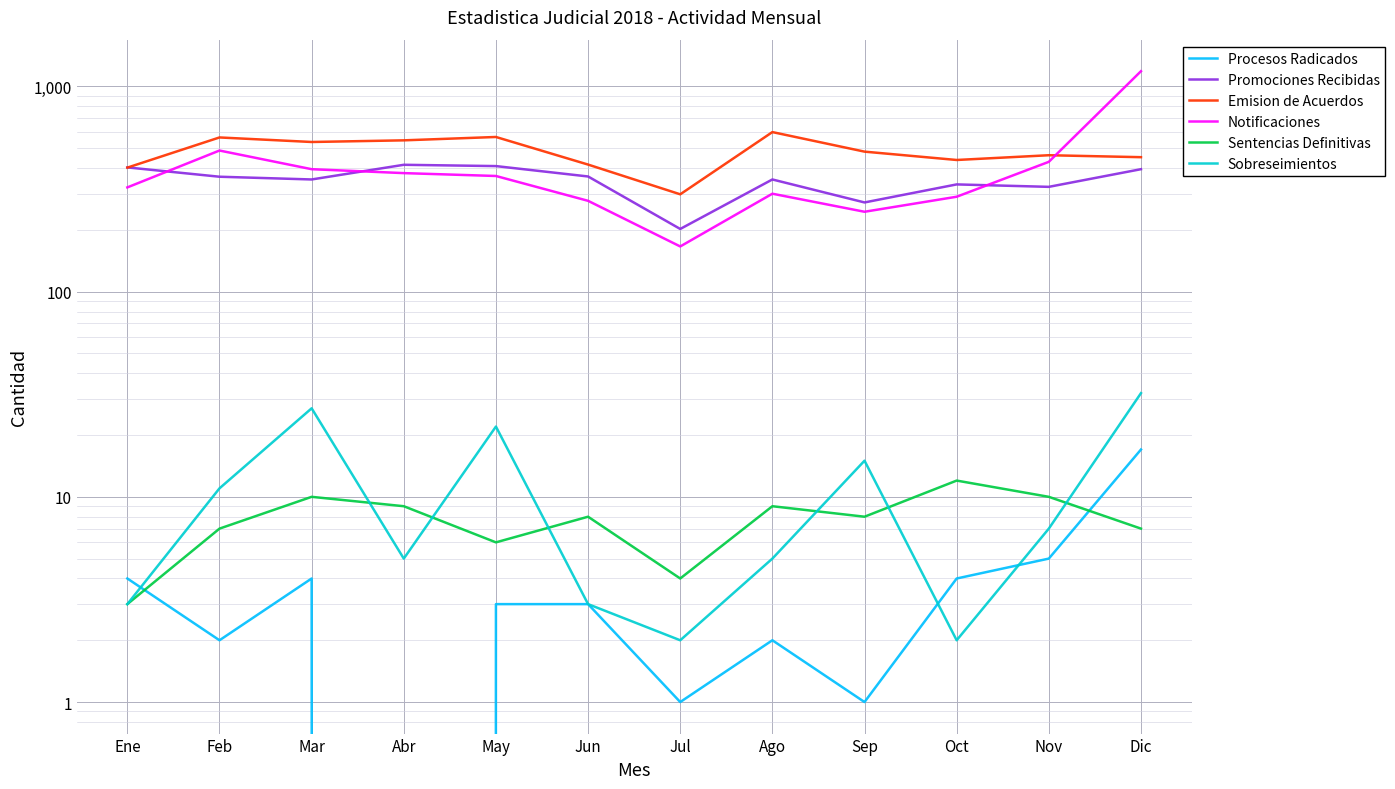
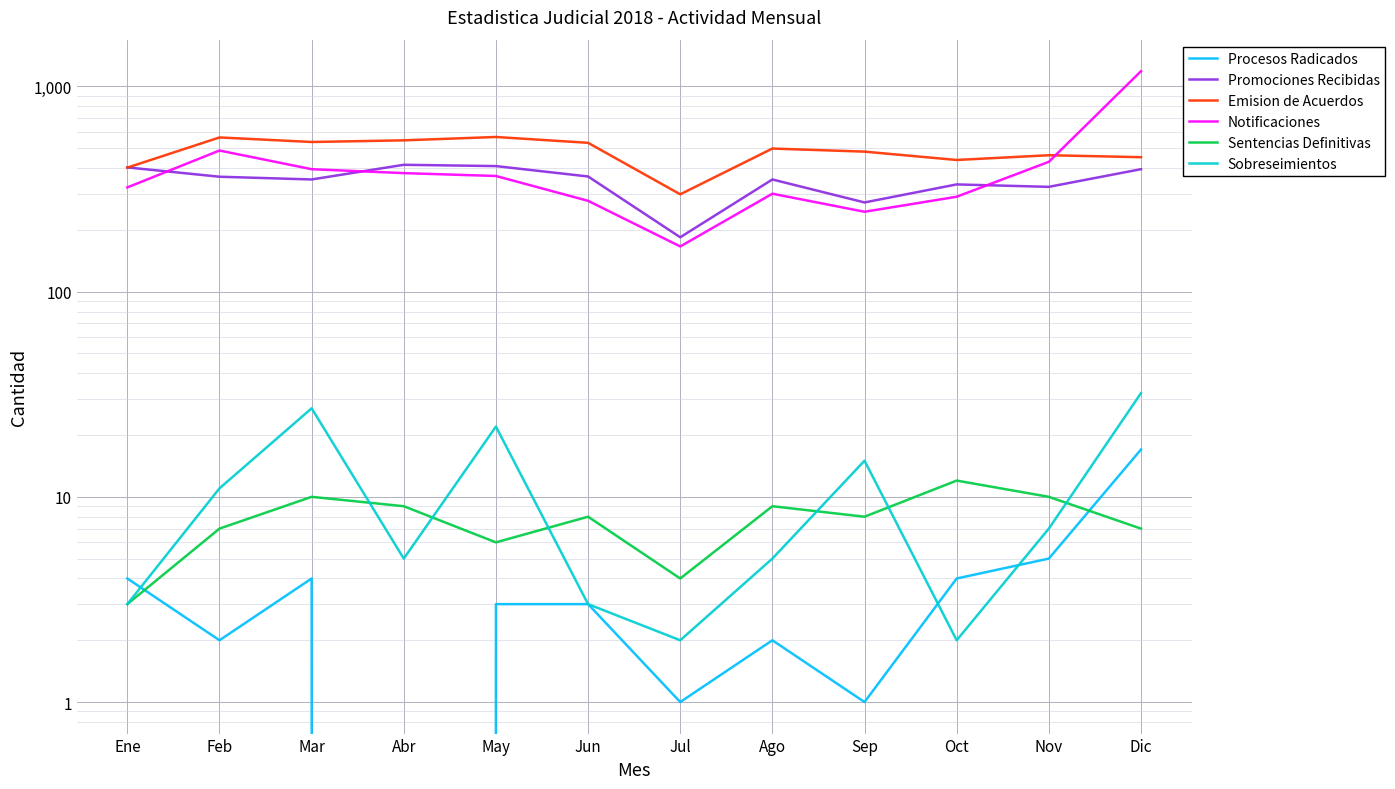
  {
    "Promociones Recibidas": {
      "Feb": "360",
      "Mar": "350",
      "Abr": "420",
      "May": "410",
      "Jun": "360",
-     "Jul": "200",
+     "Jul": "180",
      "Ago": "350",
      "Sep": "270",
      "Oct": "330",
      "Nov": "320",
      "Dic": "400"
    },
    "Emision de Acuerdos": {
      "Feb": "560",
      "Mar": "540",
      "Abr": "550",
      "May": "570",
-     "Jun": "420",
+     "Jun": "530",
      "Jul": "300",
-     "Ago": "600",
+     "Ago": "500",
      "Sep": "480",
      "Oct": "440",
      "Nov": "460",
      "Dic": "450"
    },
    "Notificaciones": {
      "Ene": "320",
      "Feb": "490",
      "Mar": "400",
      "Abr": "380",
      "May": "370",
      "Jun": "280",
      "Jul": "170",
      "Ago": "300",
      "Sep": "250",
      "Oct": "290",
      "Nov": "430",
      "Dic": "1,200"
    },
    "Sentencias Definitivas": {
      "Feb": "7",
      "Mar": "10",
      "Abr": "9",
      "May": "6",
      "Jun": "8",
      "Jul": "4",
      "Ago": "9",
      "Sep": "8",
      "Oct": "12",
      "Nov": "10",
      "Dic": "7"
    }
  }
